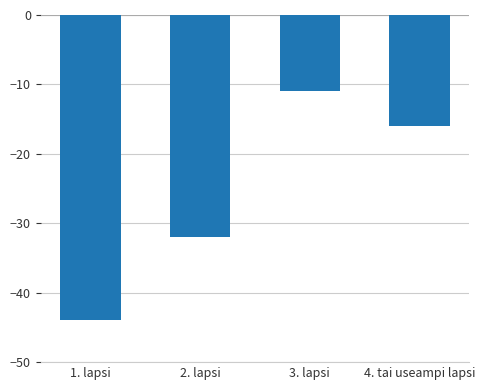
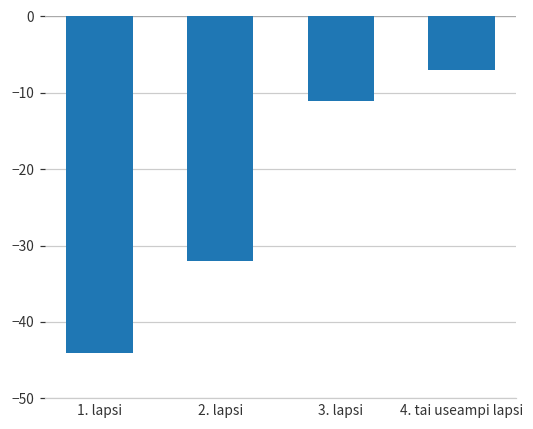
  {
    "1. lapsi": -44,
    "2. lapsi": -32,
    "3. lapsi": -11,
-   "4. tai useampi lapsi": -16
+   "4. tai useampi lapsi": -7
  }
